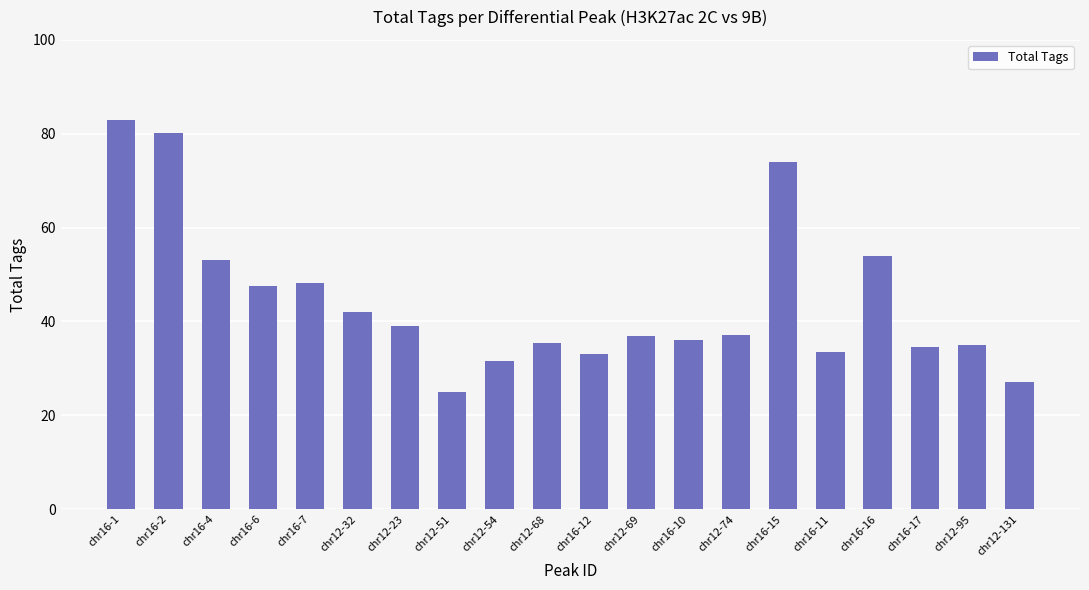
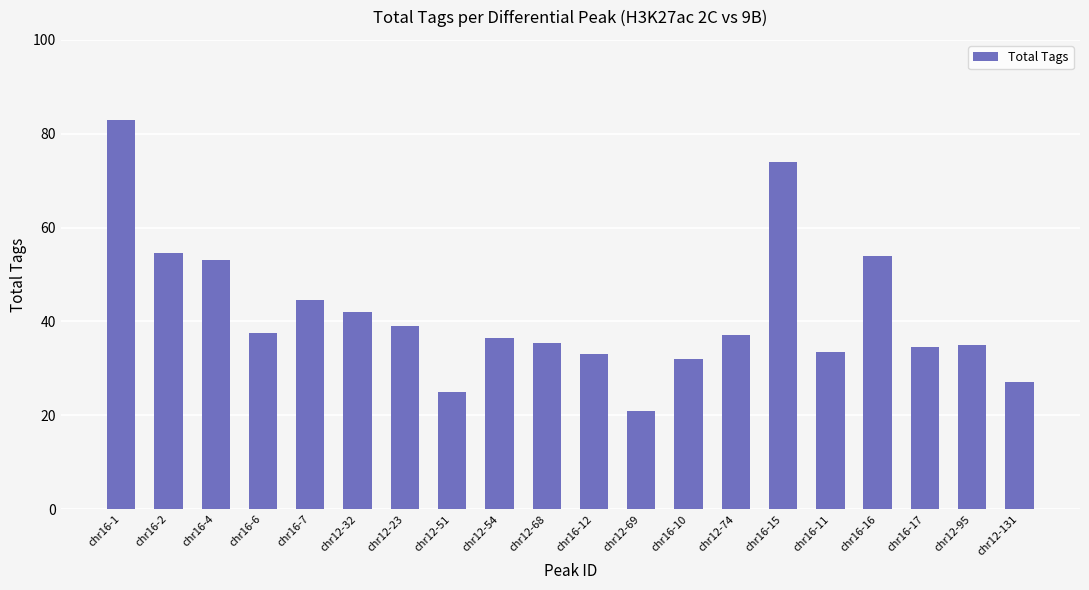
  {
    "chr16-1": 83,
-   "chr16-2": 80,
+   "chr16-2": 55,
    "chr16-4": 53,
-   "chr16-6": 48,
-   "chr16-7": 48,
+   "chr16-6": 38,
+   "chr16-7": 45,
    "chr12-32": 42,
    "chr12-23": 39,
    "chr12-51": 25,
-   "chr12-54": 32,
+   "chr12-54": 37,
    "chr12-68": 36,
    "chr16-12": 33,
-   "chr12-69": 37,
-   "chr16-10": 36,
+   "chr12-69": 21,
+   "chr16-10": 32,
    "chr12-74": 37,
    "chr16-15": 74,
    "chr16-11": 34,
    "chr16-16": 54,
    "chr16-17": 35,
    "chr12-95": 35,
    "chr12-131": 27
  }
